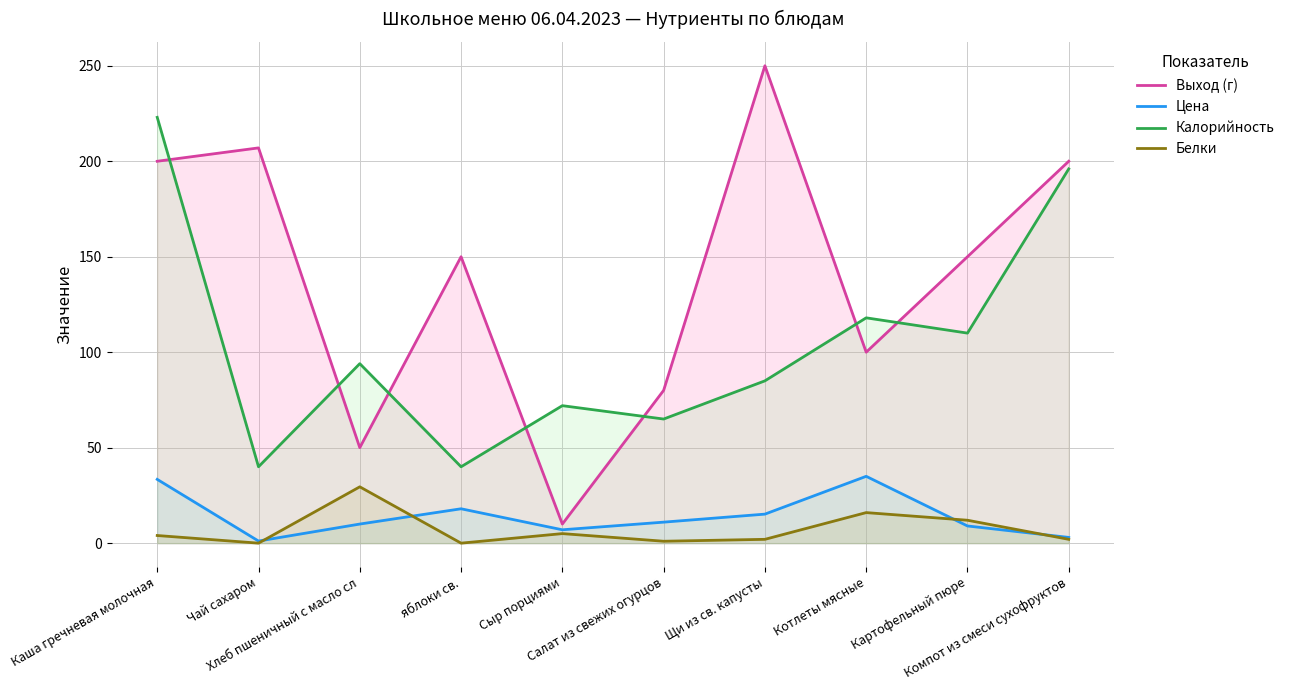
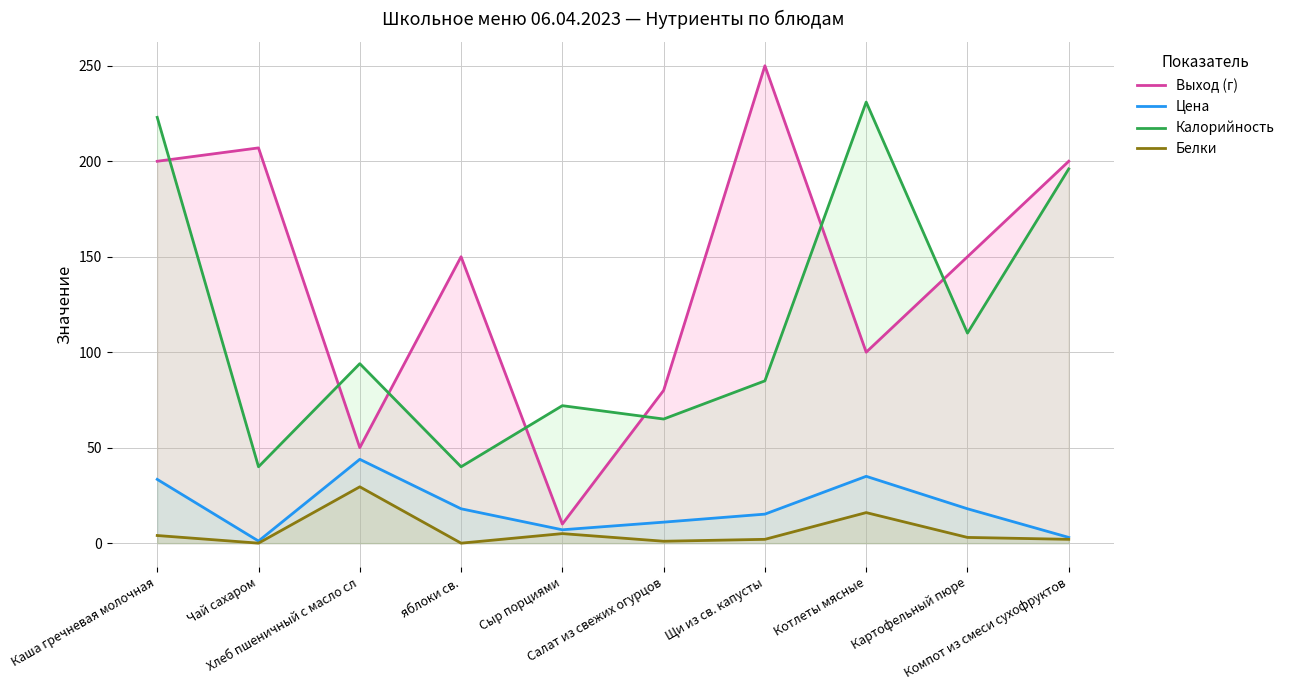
  {
    "Выход (г)": {
      "Каша гречневая молочная": 200,
      "Чай сахаром": 207,
      "Хлеб пшеничный с масло сл": 50,
      "яблоки св.": 150,
      "Сыр порциями": 10,
      "Салат из свежих огурцов": 80,
      "Щи из св. капусты": 250,
      "Котлеты мясные": 100,
      "Картофельный пюре": 150,
      "Компот из смеси сухофруктов": 200
    },
    "Цена": {
      "Каша гречневая молочная": 33,
-     "Хлеб пшеничный с масло сл": 10,
+     "Хлеб пшеничный с масло сл": 44,
      "яблоки св.": 18,
      "Сыр порциями": 7,
      "Салат из свежих огурцов": 11,
      "Щи из св. капусты": 15,
      "Котлеты мясные": 35,
-     "Картофельный пюре": 9
+     "Картофельный пюре": 18
    },
    "Калорийность": {
      "Каша гречневая молочная": 223,
      "Чай сахаром": 40,
      "Хлеб пшеничный с масло сл": 94,
      "яблоки св.": 40,
      "Сыр порциями": 72,
      "Салат из свежих огурцов": 65,
      "Щи из св. капусты": 85,
-     "Котлеты мясные": 118,
+     "Котлеты мясные": 231,
      "Картофельный пюре": 110,
      "Компот из смеси сухофруктов": 196
    },
    "Белки": {
      "Каша гречневая молочная": 4,
      "Хлеб пшеничный с масло сл": 30,
      "яблоки св.": 0,
      "Сыр порциями": 5,
      "Салат из свежих огурцов": 1,
      "Щи из св. капусты": 2,
      "Котлеты мясные": 16,
-     "Картофельный пюре": 12
+     "Картофельный пюре": 3
    }
  }
